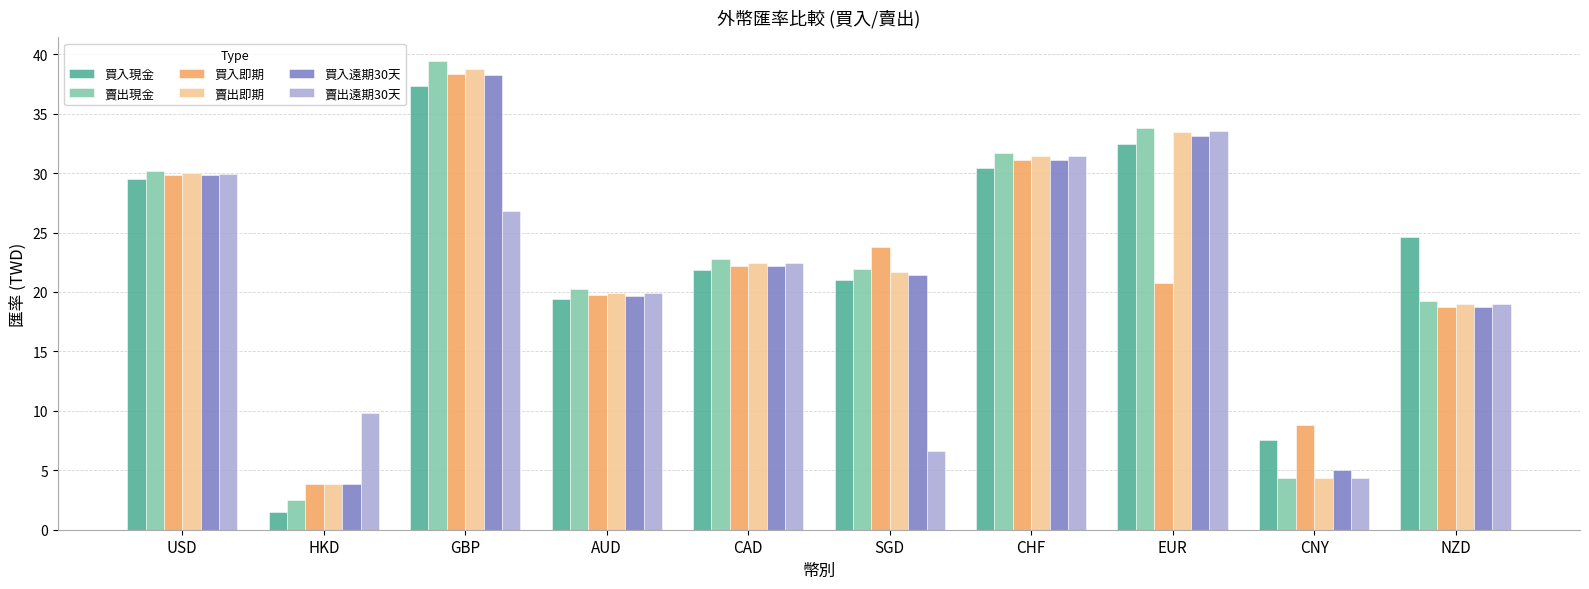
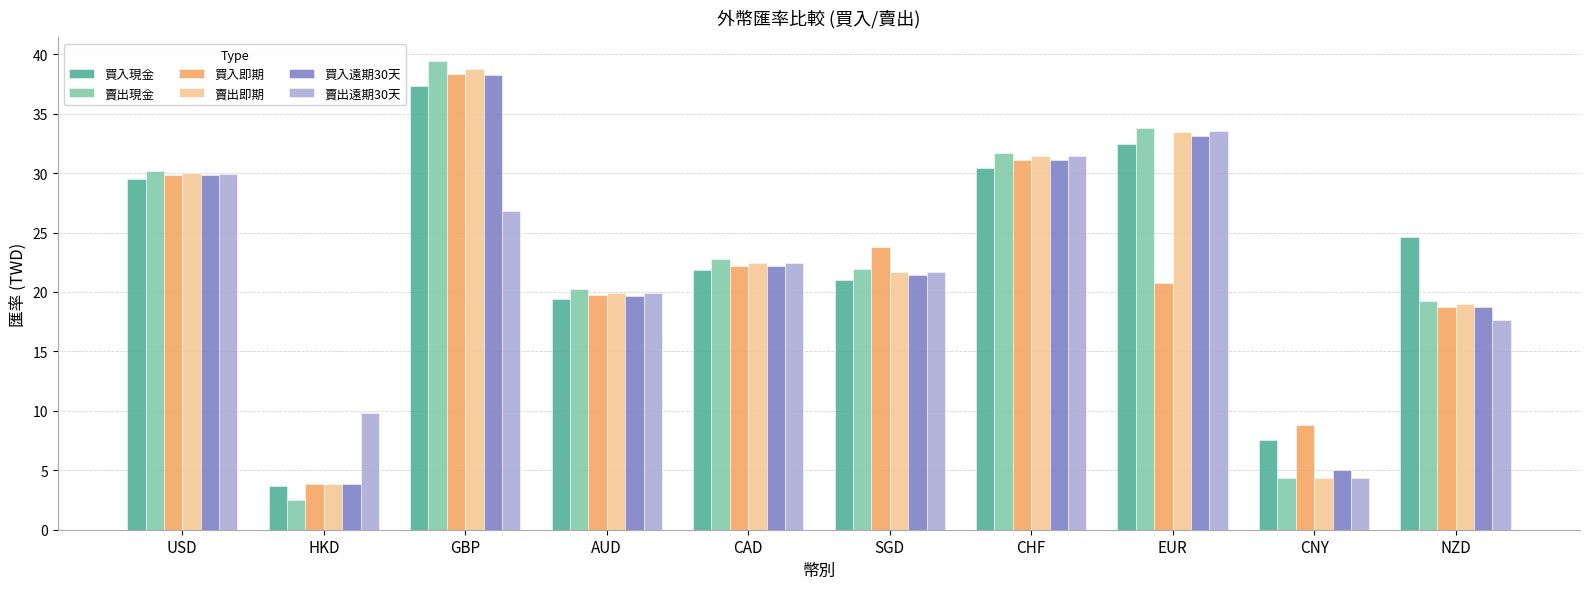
  {
    "買入現金": {
      "USD": 29.5,
-     "HKD": 1.5,
+     "HKD": 3.7,
      "GBP": 37.3,
      "AUD": 19.4,
      "CAD": 21.8,
      "SGD": 21.0,
      "CHF": 30.5,
      "EUR": 32.5,
      "CNY": 7.5,
      "NZD": 24.6
    },
    "賣出現金": {
      "USD": 30.2,
      "HKD": 2.5,
      "GBP": 39.4,
      "AUD": 20.2,
      "CAD": 22.7,
      "SGD": 21.9,
      "CHF": 31.7,
      "EUR": 33.8,
      "CNY": 4.4,
      "NZD": 19.2
    },
    "買入即期": {
      "USD": 29.9,
      "HKD": 3.8,
      "GBP": 38.3,
      "AUD": 19.7,
      "CAD": 22.2,
      "SGD": 23.8,
      "CHF": 31.1,
      "EUR": 20.8,
      "CNY": 8.8,
      "NZD": 18.8
    },
    "賣出即期": {
      "USD": 30.0,
      "HKD": 3.9,
      "GBP": 38.7,
      "AUD": 19.9,
      "CAD": 22.4,
      "SGD": 21.7,
      "CHF": 31.4,
      "EUR": 33.5,
      "CNY": 4.3,
      "NZD": 19.0
    },
    "買入遠期30天": {
      "USD": 29.8,
      "HKD": 3.8,
      "GBP": 38.3,
      "AUD": 19.7,
      "CAD": 22.2,
      "SGD": 21.4,
      "CHF": 31.1,
      "EUR": 33.1,
      "CNY": 5.0,
      "NZD": 18.7
    },
    "賣出遠期30天": {
      "USD": 30.0,
      "HKD": 9.8,
      "GBP": 26.8,
      "AUD": 19.9,
      "CAD": 22.4,
-     "SGD": 6.6,
+     "SGD": 21.7,
      "CHF": 31.5,
      "EUR": 33.5,
      "CNY": 4.3,
-     "NZD": 19.0
+     "NZD": 17.7
    }
  }
